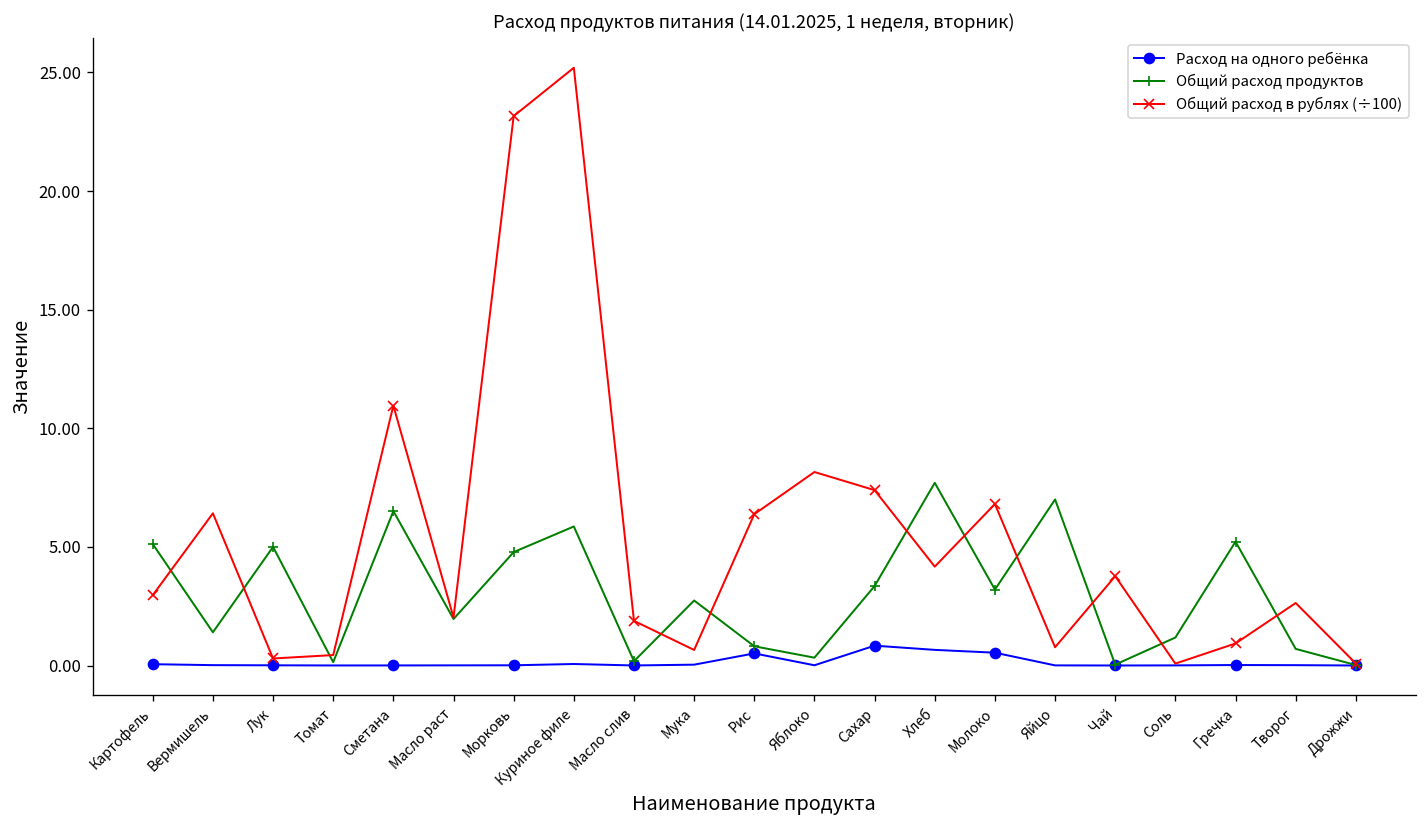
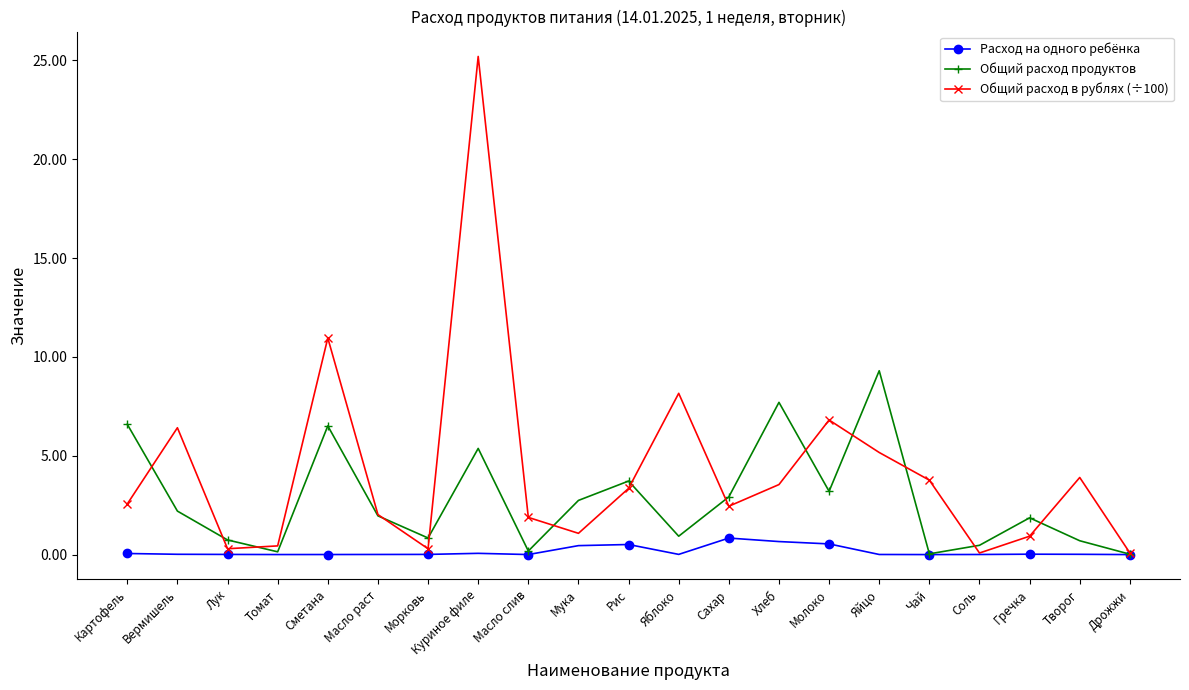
  {
    "Расход на одного ребёнка": {
      "Картофель": 0.1,
      "Вермишель": 0.0,
      "Лук": 0.0,
      "Томат": 0.0,
      "Сметана": 0.0,
      "Масло раст": 0.0,
      "Морковь": 0.0,
      "Куриное филе": 0.1,
      "Масло слив": 0.0,
-     "Мука": 0.0,
+     "Мука": 0.5,
      "Рис": 0.5,
      "Яблоко": 0.0,
      "Сахар": 0.8,
      "Хлеб": 0.7,
      "Молоко": 0.5,
      "Яйцо": 0.0,
      "Гречка": 0.0,
      "Творог": 0.0
    },
    "Общий расход продуктов": {
-     "Картофель": 5.1,
-     "Вермишель": 1.4,
-     "Лук": 5.0,
+     "Картофель": 6.6,
+     "Вермишель": 2.2,
+     "Лук": 0.7,
      "Томат": 0.1,
      "Сметана": 6.5,
-     "Морковь": 4.8,
-     "Куриное филе": 5.9,
+     "Морковь": 0.8,
+     "Куриное филе": 5.4,
      "Масло слив": 0.2,
      "Мука": 2.7,
-     "Рис": 0.8,
-     "Яблоко": 0.3,
-     "Сахар": 3.4,
+     "Рис": 3.7,
+     "Яблоко": 0.9,
+     "Сахар": 2.9,
      "Хлеб": 7.7,
      "Молоко": 3.2,
-     "Яйцо": 7.0,
-     "Соль": 1.2,
-     "Гречка": 5.2,
+     "Яйцо": 9.3,
+     "Соль": 0.5,
+     "Гречка": 1.9,
      "Творог": 0.7
    },
    "Общий расход в рублях (÷100)": {
-     "Картофель": 3.0,
+     "Картофель": 2.6,
      "Вермишель": 6.4,
      "Лук": 0.3,
      "Томат": 0.4,
      "Сметана": 11.0,
-     "Морковь": 23.2,
+     "Морковь": 0.3,
      "Куриное филе": 25.2,
      "Масло слив": 1.9,
-     "Мука": 0.7,
-     "Рис": 6.4,
+     "Мука": 1.1,
+     "Рис": 3.3,
      "Яблоко": 8.2,
-     "Сахар": 7.4,
-     "Хлеб": 4.2,
+     "Сахар": 2.4,
+     "Хлеб": 3.5,
      "Молоко": 6.8,
-     "Яйцо": 0.8,
+     "Яйцо": 5.2,
      "Чай": 3.8,
      "Гречка": 0.9,
-     "Творог": 2.6
+     "Творог": 3.9
    }
  }
